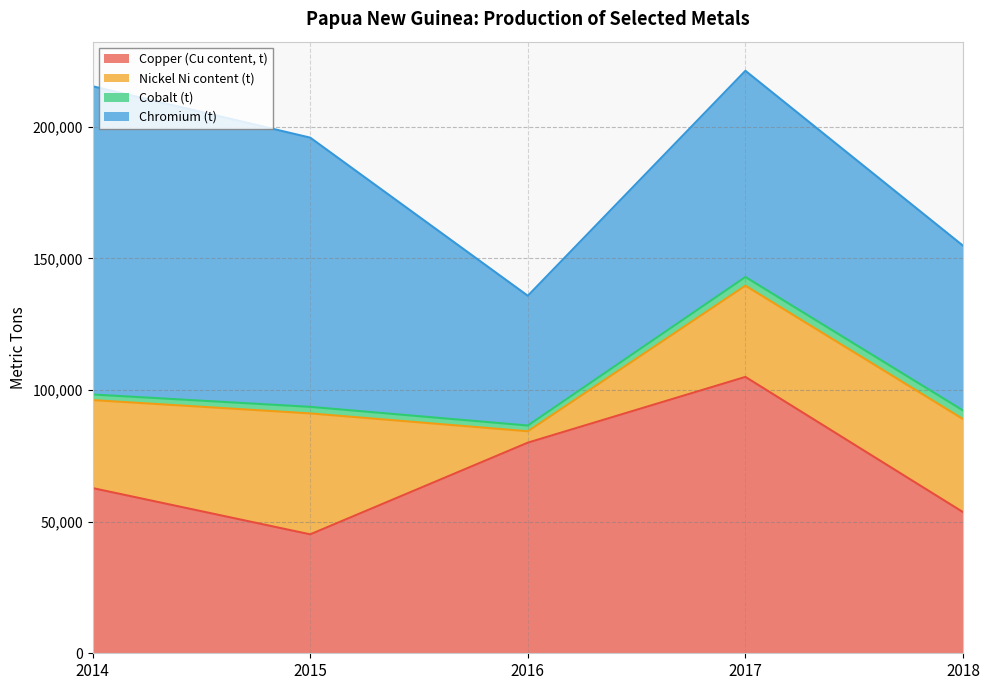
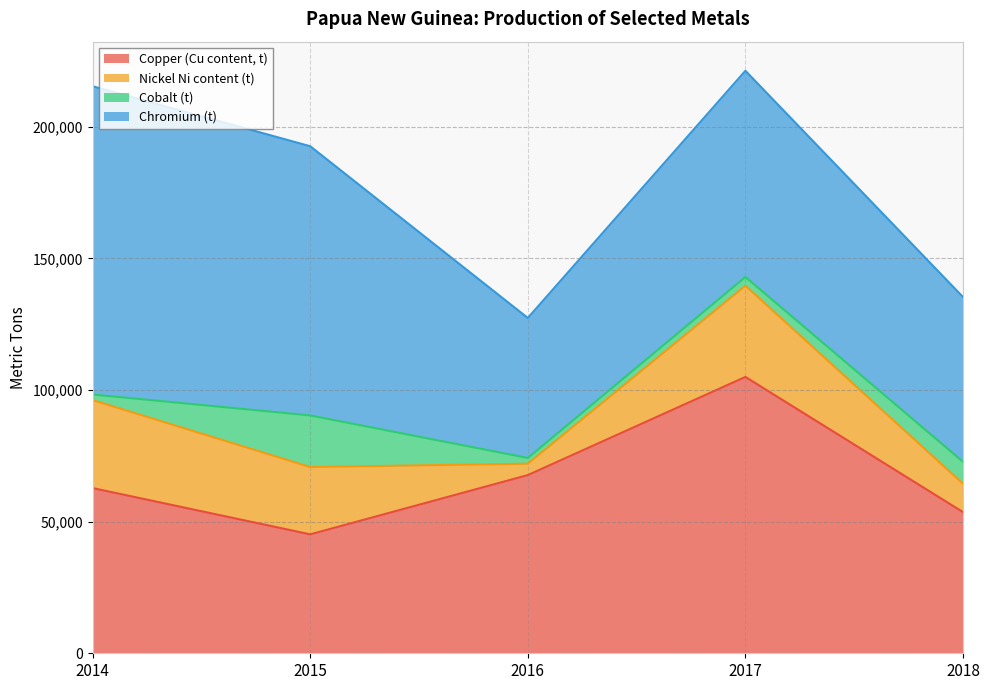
  {
    "Copper (Cu content, t)": {
      "2014": "63,000",
      "2015": "45,000",
-     "2016": "80,000",
+     "2016": "68,000",
      "2017": "105,000",
      "2018": "54,000"
    },
    "Nickel Ni content (t)": {
      "2014": "33,000",
-     "2015": "46,000",
+     "2015": "26,000",
      "2016": "4,000",
      "2017": "35,000",
-     "2018": "35,000"
+     "2018": "11,000"
    },
    "Cobalt (t)": {
      "2014": "2,000",
-     "2015": "3,000",
+     "2015": "20,000",
      "2016": "2,000",
      "2017": "3,000",
-     "2018": "3,000"
+     "2018": "8,000"
    },
    "Chromium (t)": {
      "2014": "117,000",
      "2015": "102,000",
-     "2016": "49,000",
+     "2016": "53,000",
      "2017": "78,000",
      "2018": "63,000"
    }
  }
